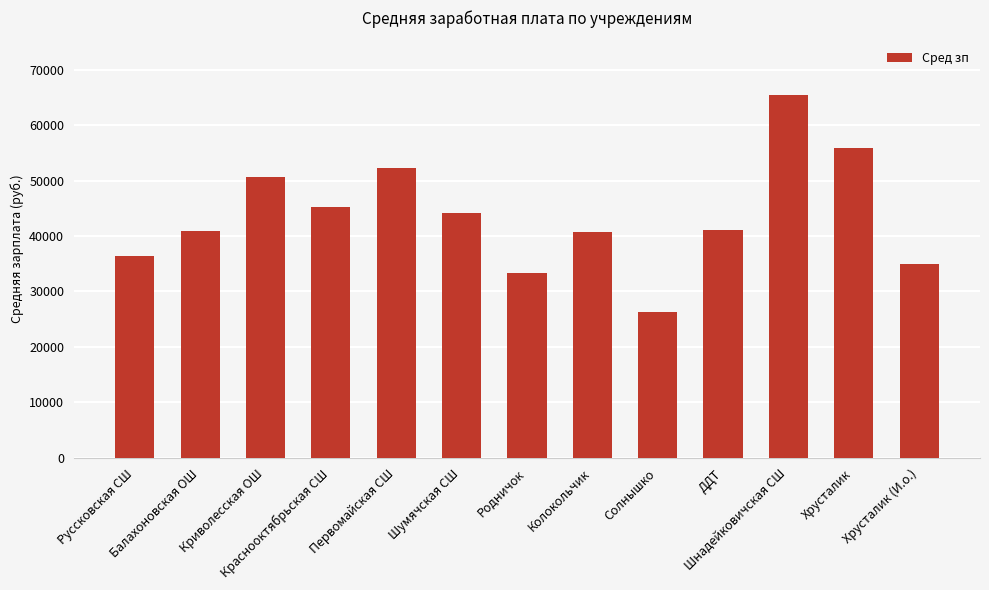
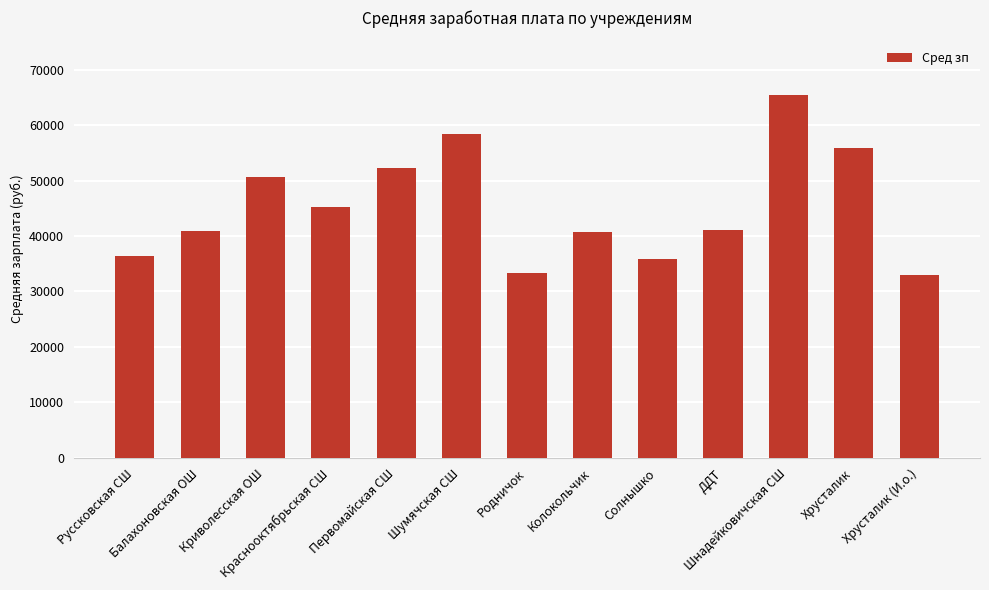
  {
    "Руссковская СШ": 36000,
    "Балахоновская ОШ": 41000,
    "Криволесская ОШ": 51000,
    "Краснооктябрьская СШ": 45000,
    "Первомайская СШ": 52000,
-   "Шумячская СШ": 44000,
+   "Шумячская СШ": 58000,
    "Родничок": 33000,
    "Колокольчик": 41000,
-   "Солнышко": 26000,
+   "Солнышко": 36000,
    "ДДТ": 41000,
    "Шнадейковичская СШ": 65000,
    "Хрусталик": 56000,
-   "Хрусталик (И.о.)": 35000
+   "Хрусталик (И.о.)": 33000
  }
